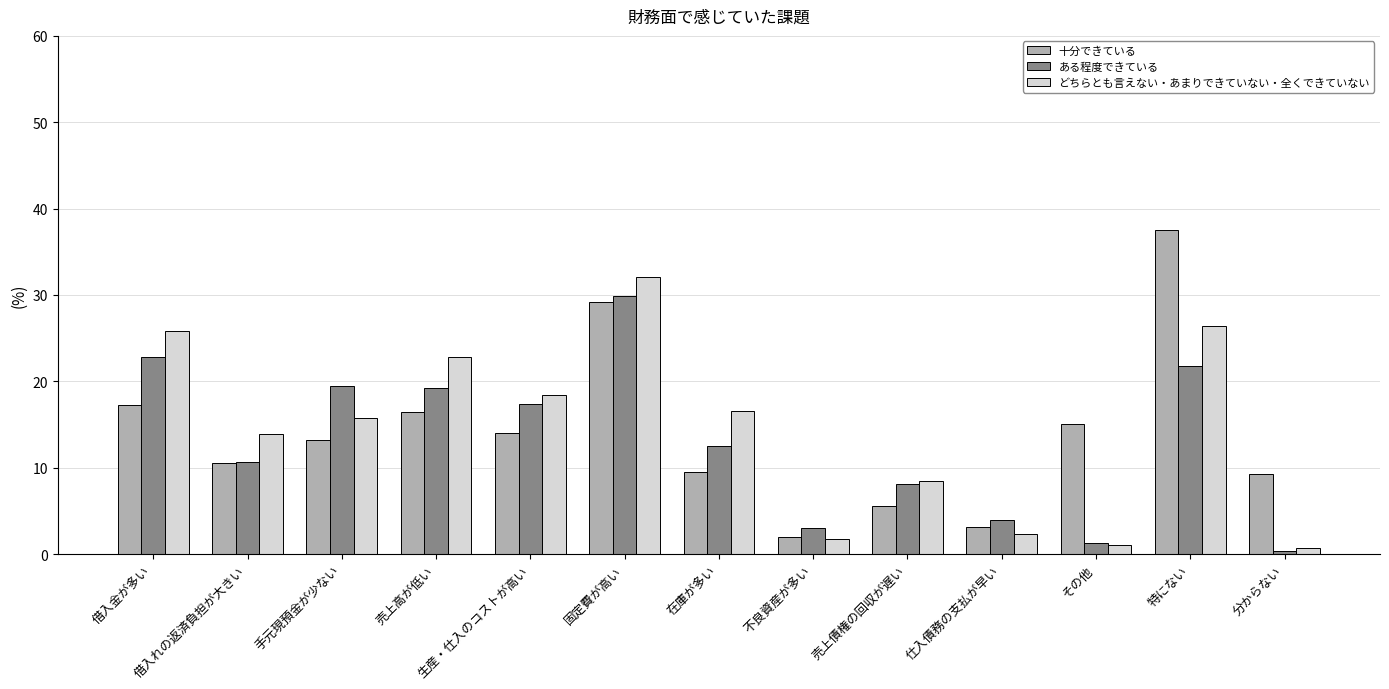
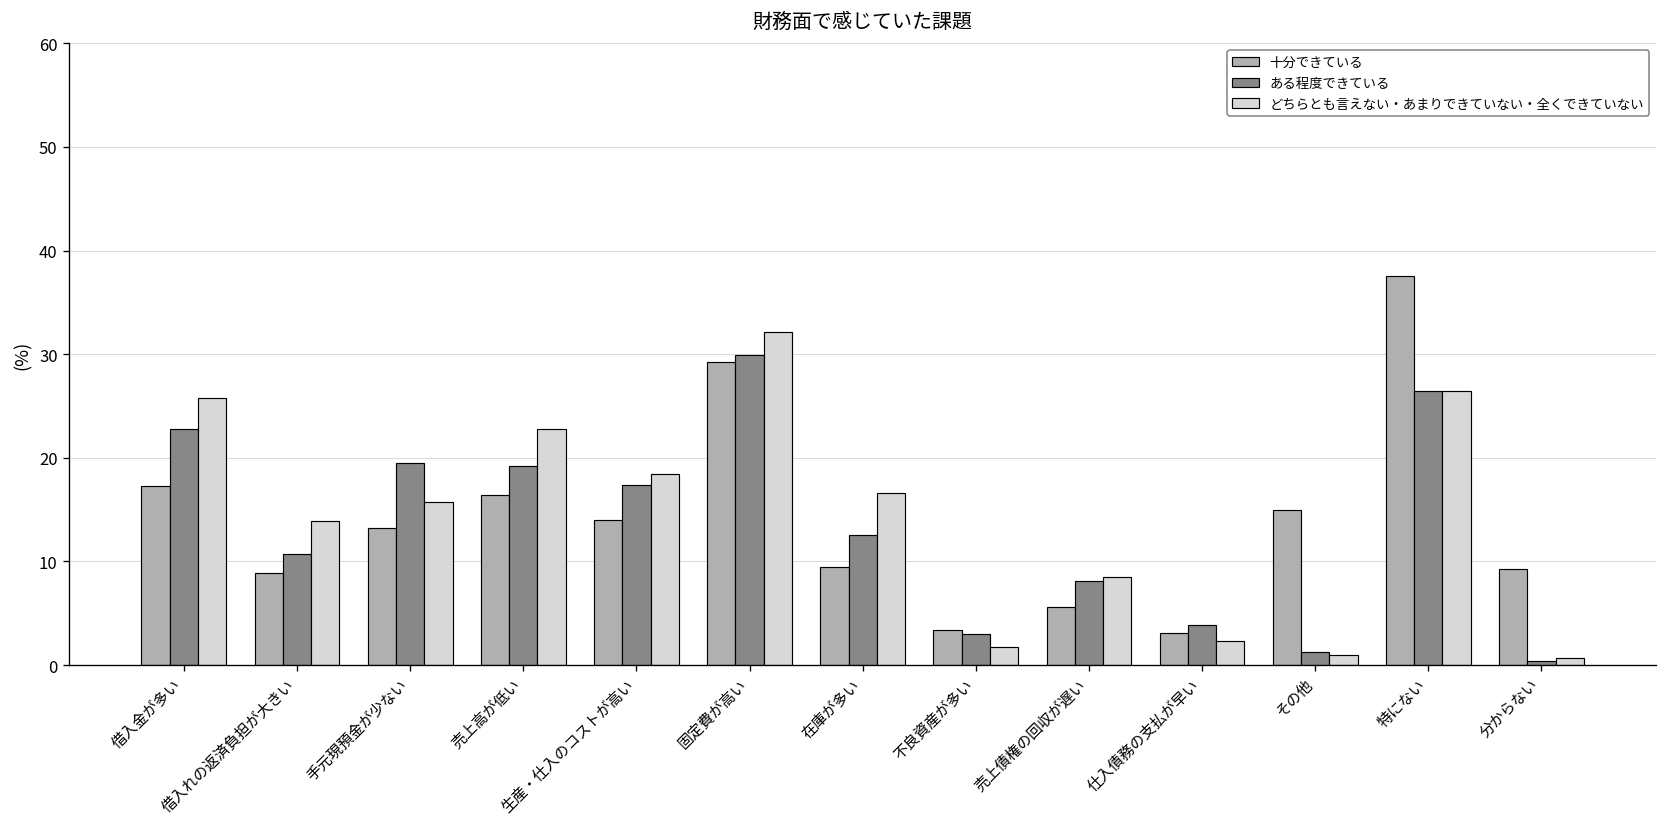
  {
    "十分できている": {
      "借入金が多い": 17,
-     "借入れの返済負担が大きい": 11,
+     "借入れの返済負担が大きい": 9,
      "手元現預金が少ない": 13,
      "売上高が低い": 16,
      "生産・仕入のコストが高い": 14,
      "固定費が高い": 29,
      "在庫が多い": 10,
-     "不良資産が多い": 2,
+     "不良資産が多い": 3,
      "売上債権の回収が遅い": 6,
      "仕入債務の支払が早い": 3,
      "その他": 15,
      "特にない": 38,
      "分からない": 9
    },
    "ある程度できている": {
      "借入金が多い": 23,
      "借入れの返済負担が大きい": 11,
      "手元現預金が少ない": 20,
      "売上高が低い": 19,
      "生産・仕入のコストが高い": 17,
      "固定費が高い": 30,
      "在庫が多い": 13,
      "不良資産が多い": 3,
      "売上債権の回収が遅い": 8,
      "仕入債務の支払が早い": 4,
      "その他": 1,
-     "特にない": 22,
+     "特にない": 26,
      "分からない": 0
    },
    "どちらとも言えない・あまりできていない・全くできていない": {
      "借入金が多い": 26,
      "借入れの返済負担が大きい": 14,
      "手元現預金が少ない": 16,
      "売上高が低い": 23,
      "生産・仕入のコストが高い": 18,
      "固定費が高い": 32,
      "在庫が多い": 17,
      "不良資産が多い": 2,
      "売上債権の回収が遅い": 9,
      "仕入債務の支払が早い": 2,
      "その他": 1,
      "特にない": 26,
      "分からない": 1
    }
  }
